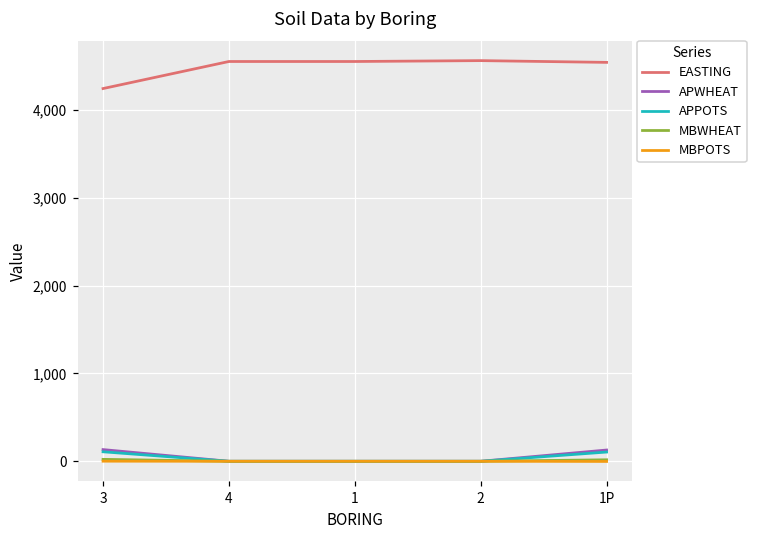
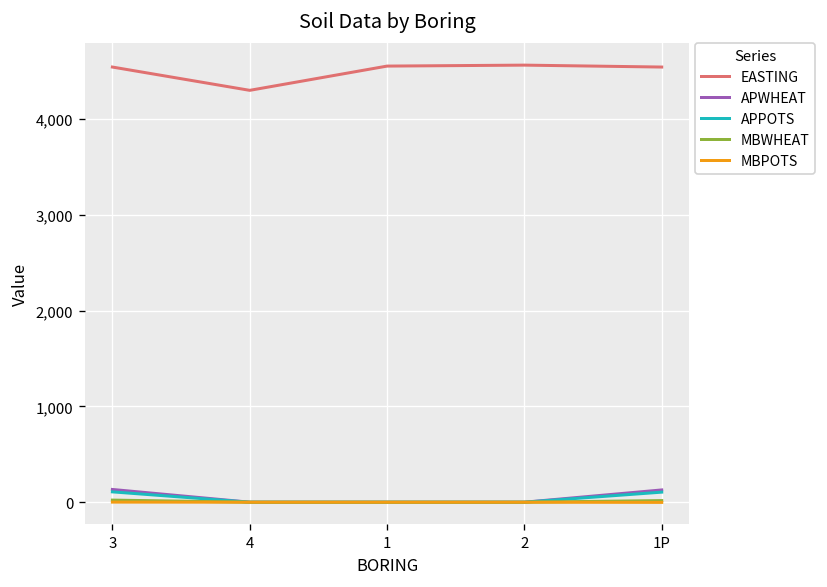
  {
    "EASTING": {
-     "3": "4,200",
-     "4": "4,600",
+     "3": "4,500",
+     "4": "4,300",
      "1": "4,600",
      "2": "4,600",
      "1P": "4,500"
    }
  }
